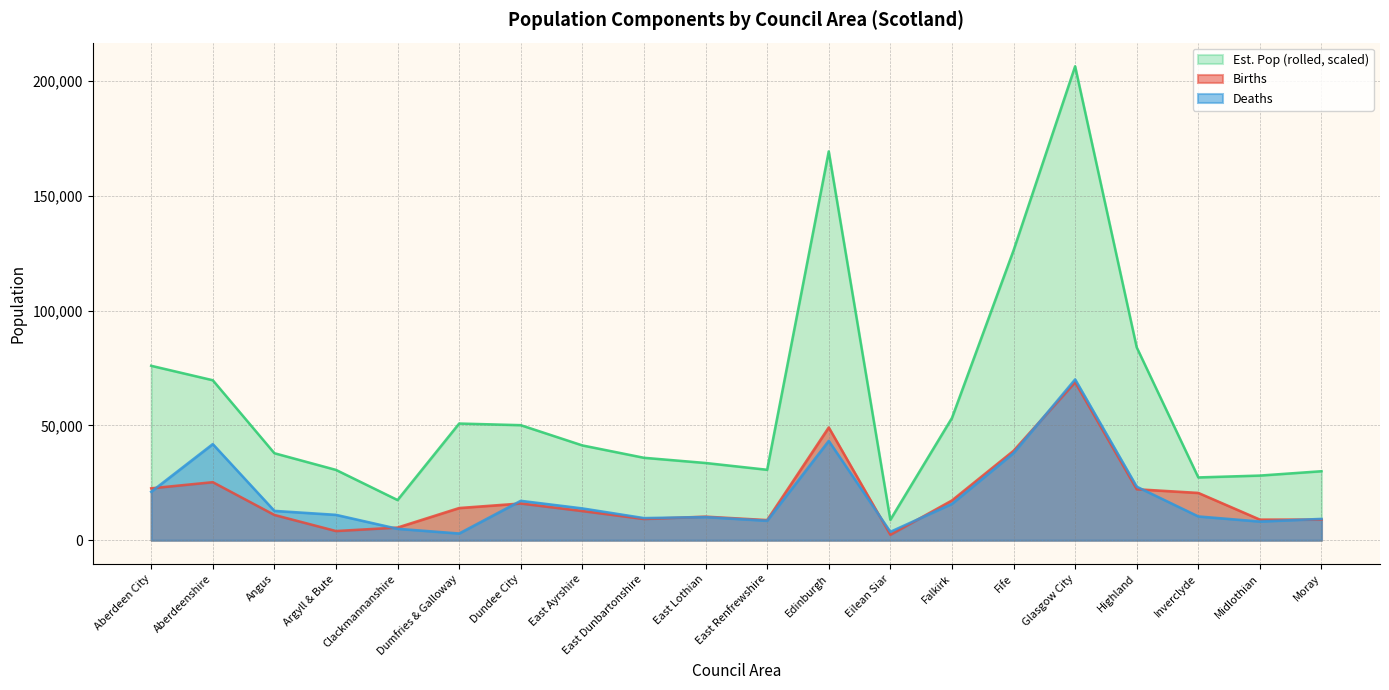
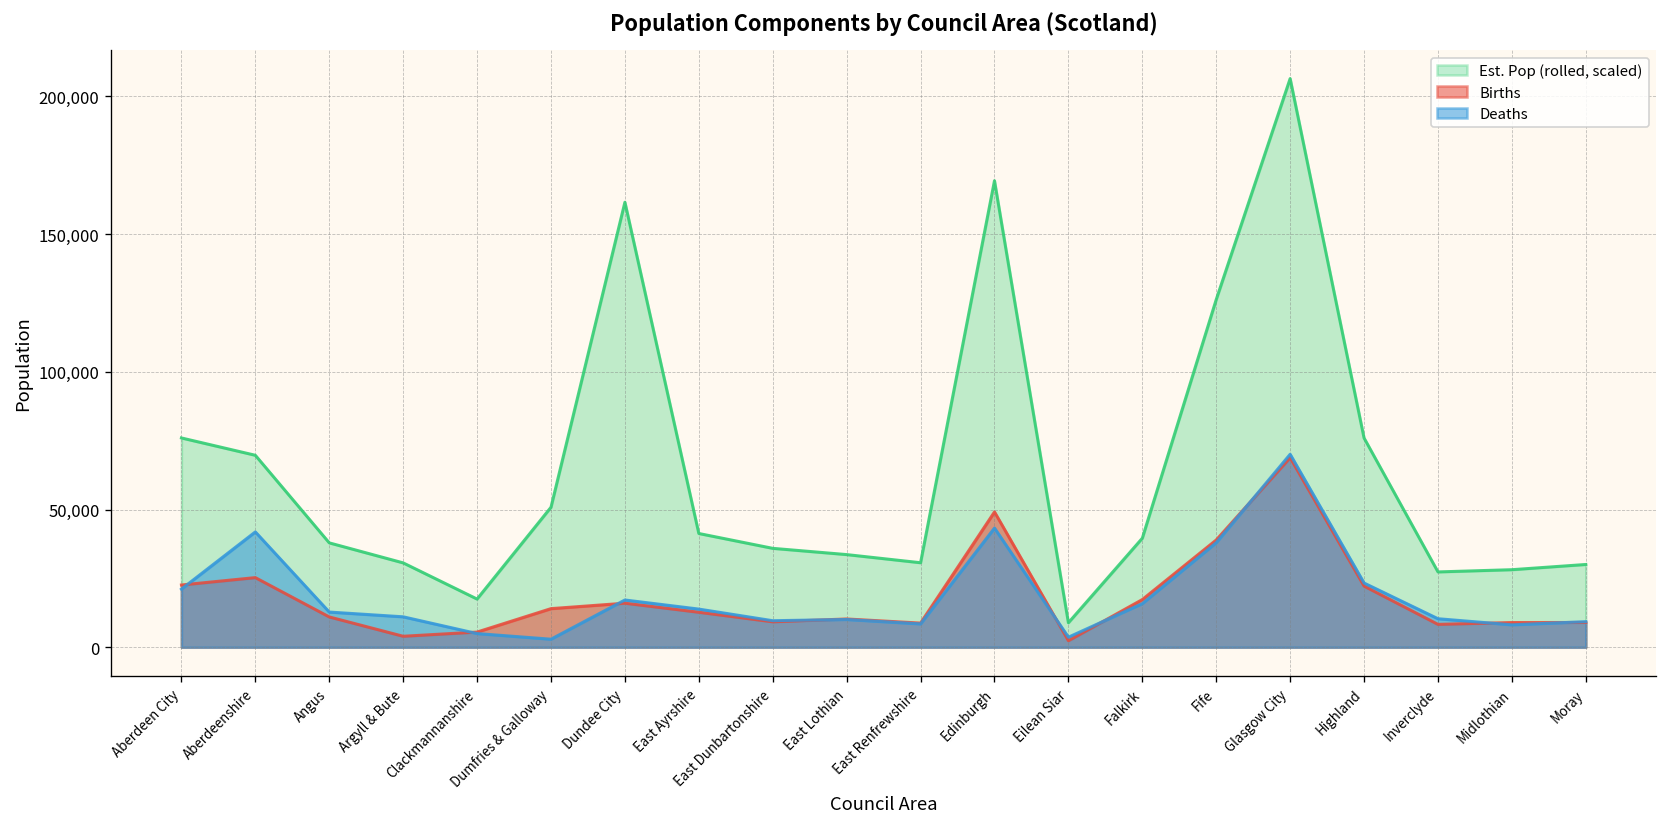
  {
    "Est. Pop (rolled, scaled)": {
      "Aberdeen City": "76,000",
      "Aberdeenshire": "70,000",
      "Angus": "38,000",
      "Argyll & Bute": "31,000",
      "Clackmannanshire": "18,000",
      "Dumfries & Galloway": "51,000",
-     "Dundee City": "50,000",
+     "Dundee City": "162,000",
      "East Ayrshire": "41,000",
      "East Dunbartonshire": "36,000",
      "East Lothian": "34,000",
      "East Renfrewshire": "31,000",
      "Edinburgh": "169,000",
      "Eilean Siar": "9,000",
-     "Falkirk": "53,000",
+     "Falkirk": "40,000",
      "Fife": "126,000",
      "Glasgow City": "206,000",
-     "Highland": "84,000",
+     "Highland": "76,000",
      "Inverclyde": "27,000",
      "Midlothian": "28,000",
      "Moray": "30,000"
    },
    "Births": {
      "Aberdeen City": "23,000",
      "Aberdeenshire": "25,000",
      "Angus": "11,000",
      "Argyll & Bute": "4,000",
      "Dumfries & Galloway": "14,000",
      "Dundee City": "16,000",
      "East Ayrshire": "13,000",
      "Edinburgh": "49,000",
      "Eilean Siar": "2,000",
      "Falkirk": "17,000",
      "Glasgow City": "69,000",
-     "Inverclyde": "21,000"
+     "Inverclyde": "8,000"
    },
    "Deaths": {
      "Aberdeen City": "21,000",
      "Aberdeenshire": "42,000",
      "Angus": "13,000",
      "Argyll & Bute": "11,000",
      "Dumfries & Galloway": "3,000",
      "Dundee City": "17,000",
      "East Ayrshire": "14,000",
      "Edinburgh": "43,000",
      "Eilean Siar": "4,000",
      "Falkirk": "16,000",
      "Glasgow City": "70,000",
      "Inverclyde": "10,000"
    }
  }
